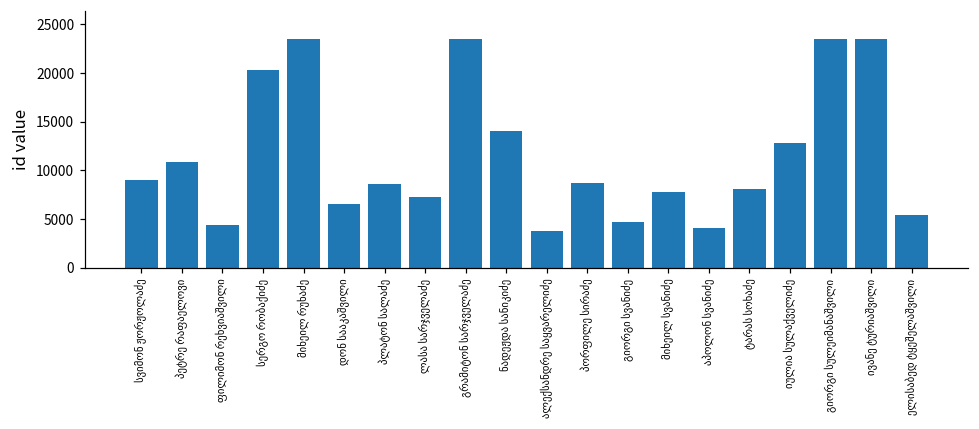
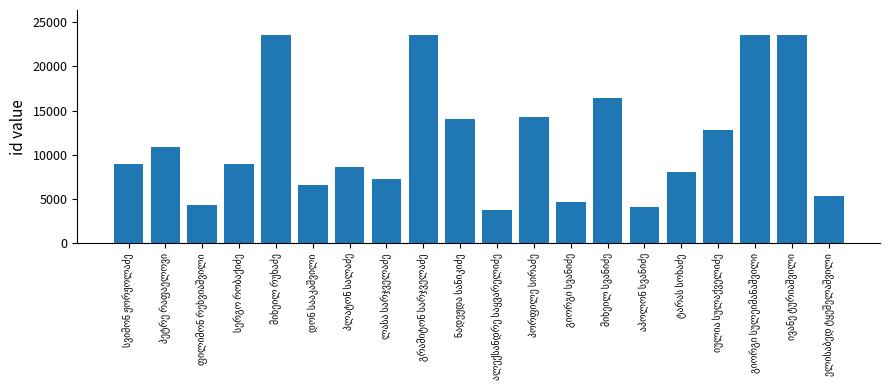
  {
    "სვიმონ ჟორჟოლაძე": 9000,
    "პეტრე რაფაელოვი": 11000,
    "ფილიმონ რეხვიაშვილი": 4000,
-   "სერგო რობაქიძე": 20000,
+   "სერგო რობაქიძე": 9000,
    "მიხეილ რუხაძე": 24000,
    "დონ სააკაშვილი": 7000,
    "პლატონ სალაძე": 9000,
    "ლასა სარჯველაძე": 7000,
    "გრამიტონ სარჯველაძე": 24000,
    "ნადეჟდა სანიკიძე": 14000,
    "ალექსანდრე საყვარელიძე": 4000,
-   "პორფილე სირაძე": 9000,
+   "პორფილე სირაძე": 14000,
    "გიორგი სვანიძე": 5000,
-   "მიხეილ სვანიძე": 8000,
+   "მიხეილ სვანიძე": 16000,
    "აპოლონ სვანიძე": 4000,
    "ტარას სოხაძე": 8000,
    "იულია სულაქველიძე": 13000,
    "გიორგი სულეიმანაშვილი": 24000,
    "ივანე ტურიაშვილი": 24000,
    "ელისაბედ ტყეშელაშვილი": 5000
  }
